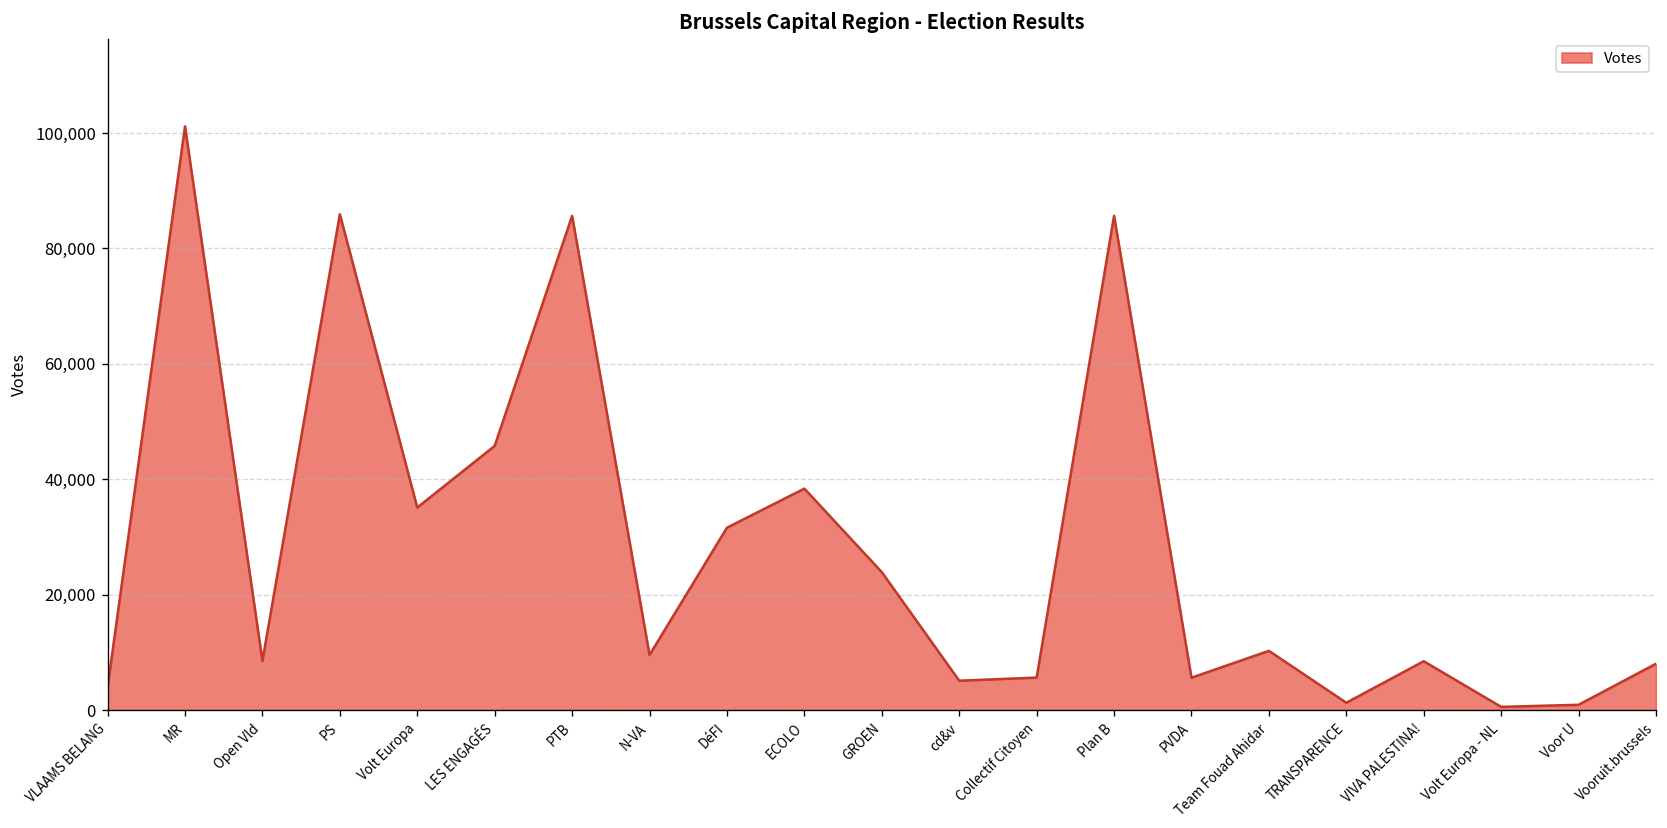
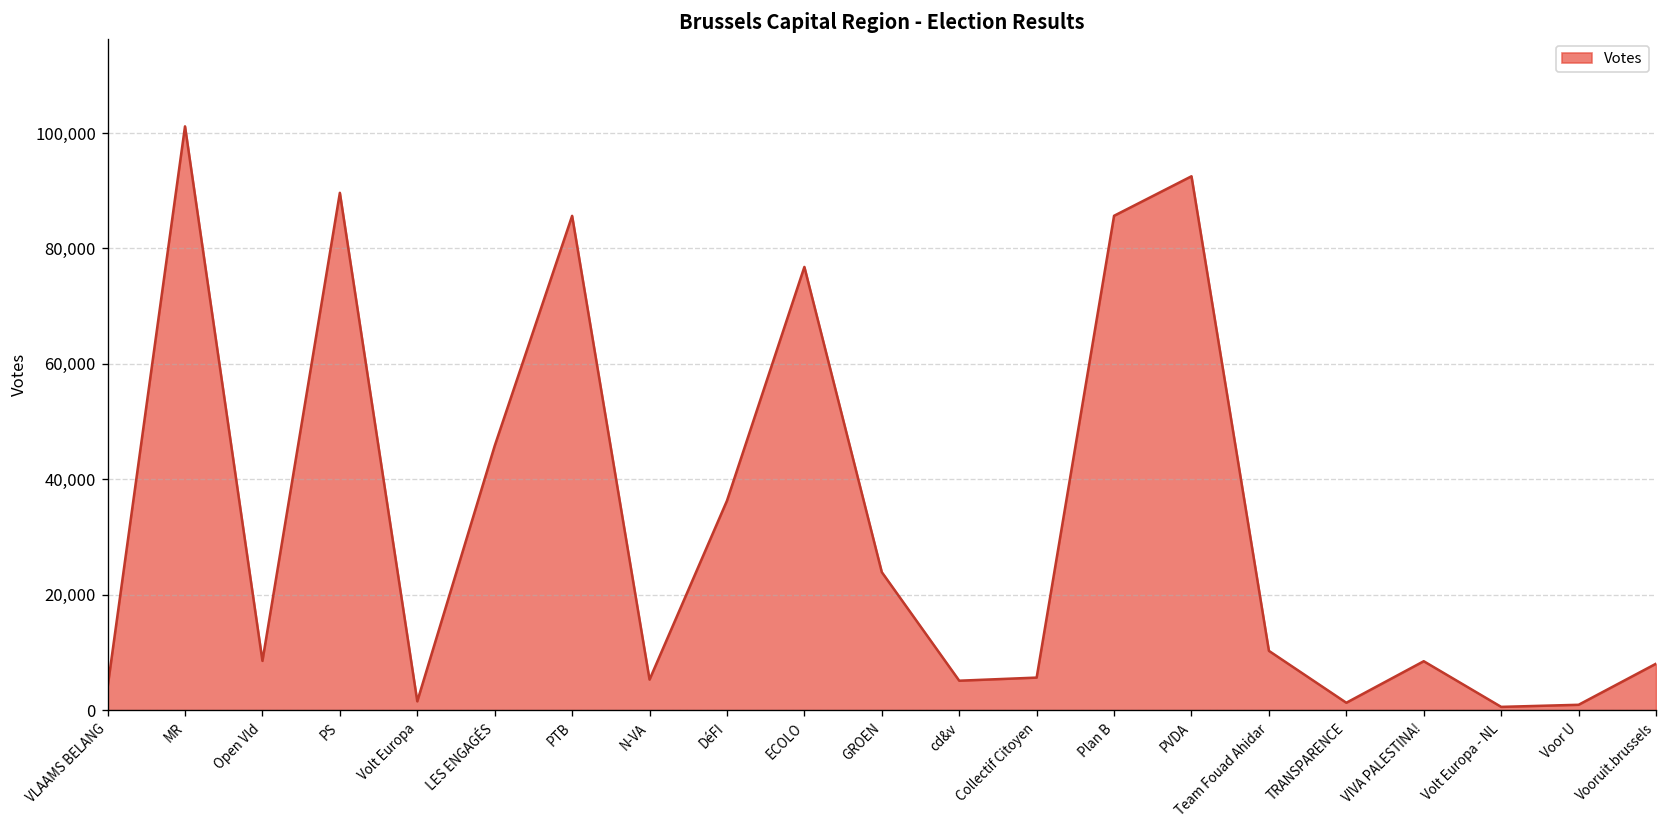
  {
    "VLAAMS BELANG": "4,000",
    "MR": "101,000",
    "Open Vld": "9,000",
-   "PS": "86,000",
-   "Volt Europa": "35,000",
+   "PS": "90,000",
+   "Volt Europa": "2,000",
    "LES ENGAGÉS": "46,000",
    "PTB": "86,000",
-   "N-VA": "10,000",
-   "DéFI": "32,000",
-   "ECOLO": "38,000",
+   "N-VA": "5,000",
+   "DéFI": "36,000",
+   "ECOLO": "77,000",
    "GROEN": "24,000",
    "cd&v": "5,000",
    "Collectif Citoyen": "6,000",
    "Plan B": "86,000",
-   "PVDA": "6,000",
+   "PVDA": "93,000",
    "Team Fouad Ahidar": "10,000",
    "TRANSPARENCE": "1,000",
    "VIVA PALESTINA!": "8,000",
    "Volt Europa - NL": "1,000",
    "Voor U": "1,000",
    "Vooruit.brussels": "8,000"
  }
